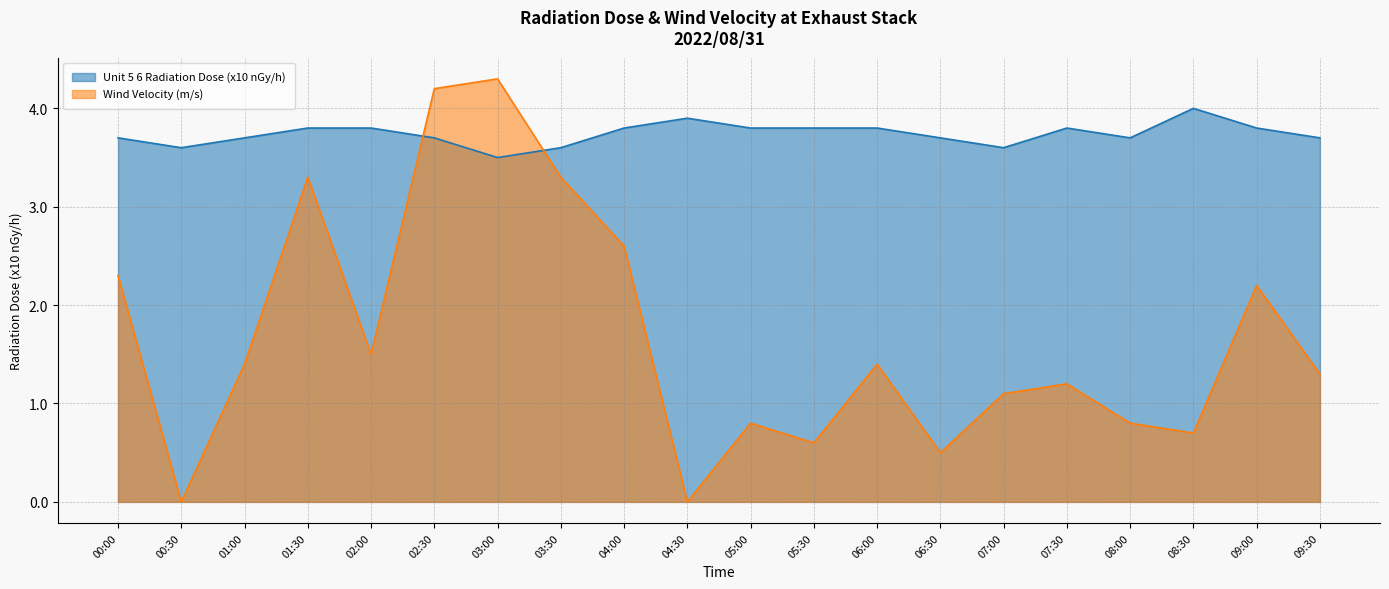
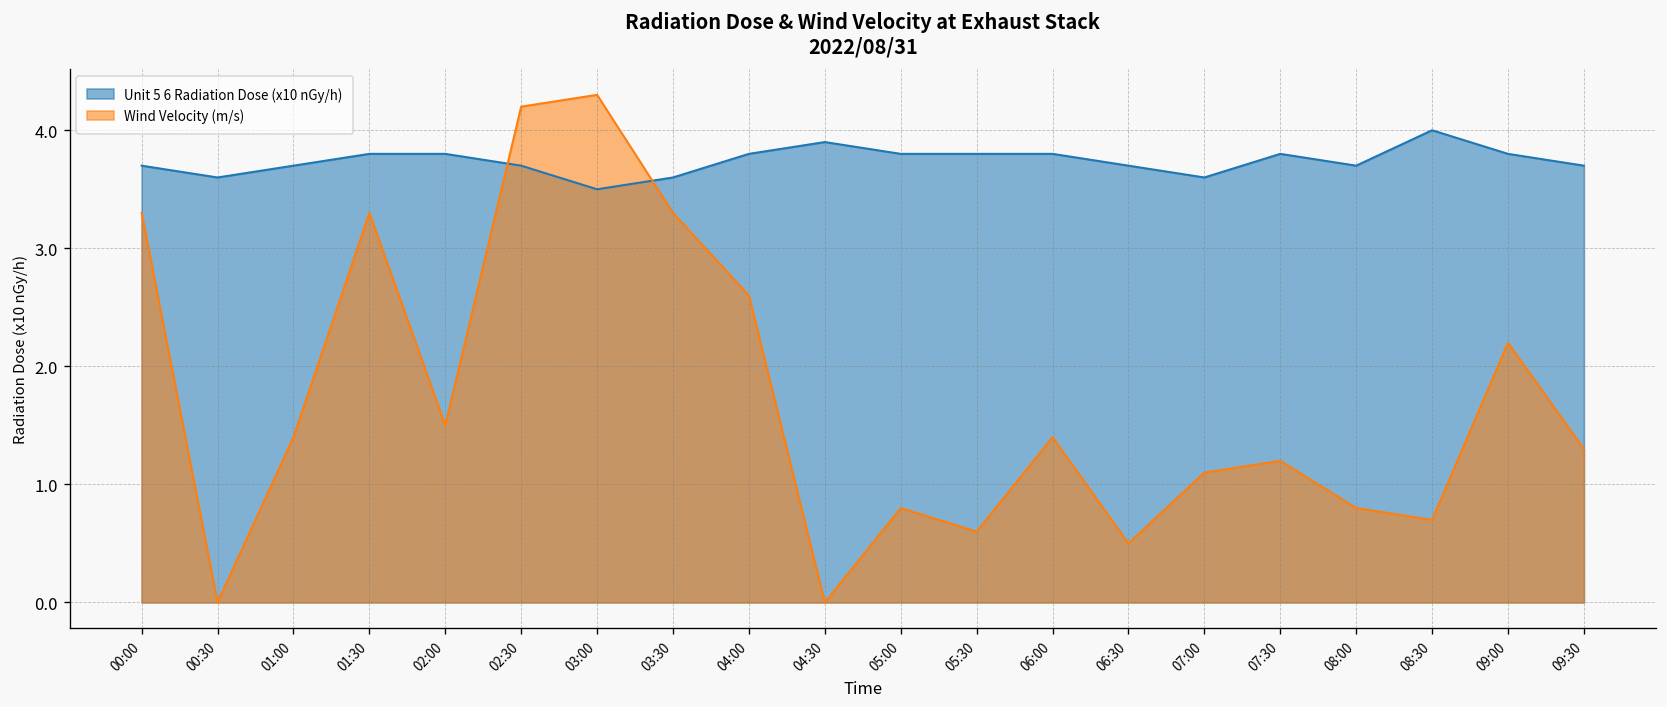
  {
    "Unit 5 6 Radiation Dose (x10 nGy/h)": {
      "00:00": 3.7,
      "00:30": 3.6,
      "01:00": 3.7,
      "01:30": 3.8,
      "02:00": 3.8,
      "02:30": 3.7,
      "03:00": 3.5,
      "03:30": 3.6,
      "04:00": 3.8,
      "04:30": 3.9,
      "05:00": 3.8,
      "05:30": 3.8,
      "06:00": 3.8,
      "06:30": 3.7,
      "07:00": 3.6,
      "07:30": 3.8,
      "08:00": 3.7,
      "08:30": 4.0,
      "09:00": 3.8,
      "09:30": 3.7
    },
    "Wind Velocity (m/s)": {
-     "00:00": 2.3,
+     "00:00": 3.3,
      "00:30": 0.0,
      "01:00": 1.4,
      "01:30": 3.3,
      "02:00": 1.5,
      "02:30": 4.2,
      "03:00": 4.3,
      "03:30": 3.3,
      "04:00": 2.6,
      "04:30": 0.0,
      "05:00": 0.8,
      "05:30": 0.6,
      "06:00": 1.4,
      "06:30": 0.5,
      "07:00": 1.1,
      "07:30": 1.2,
      "08:00": 0.8,
      "08:30": 0.7,
      "09:00": 2.2,
      "09:30": 1.3
    }
  }
